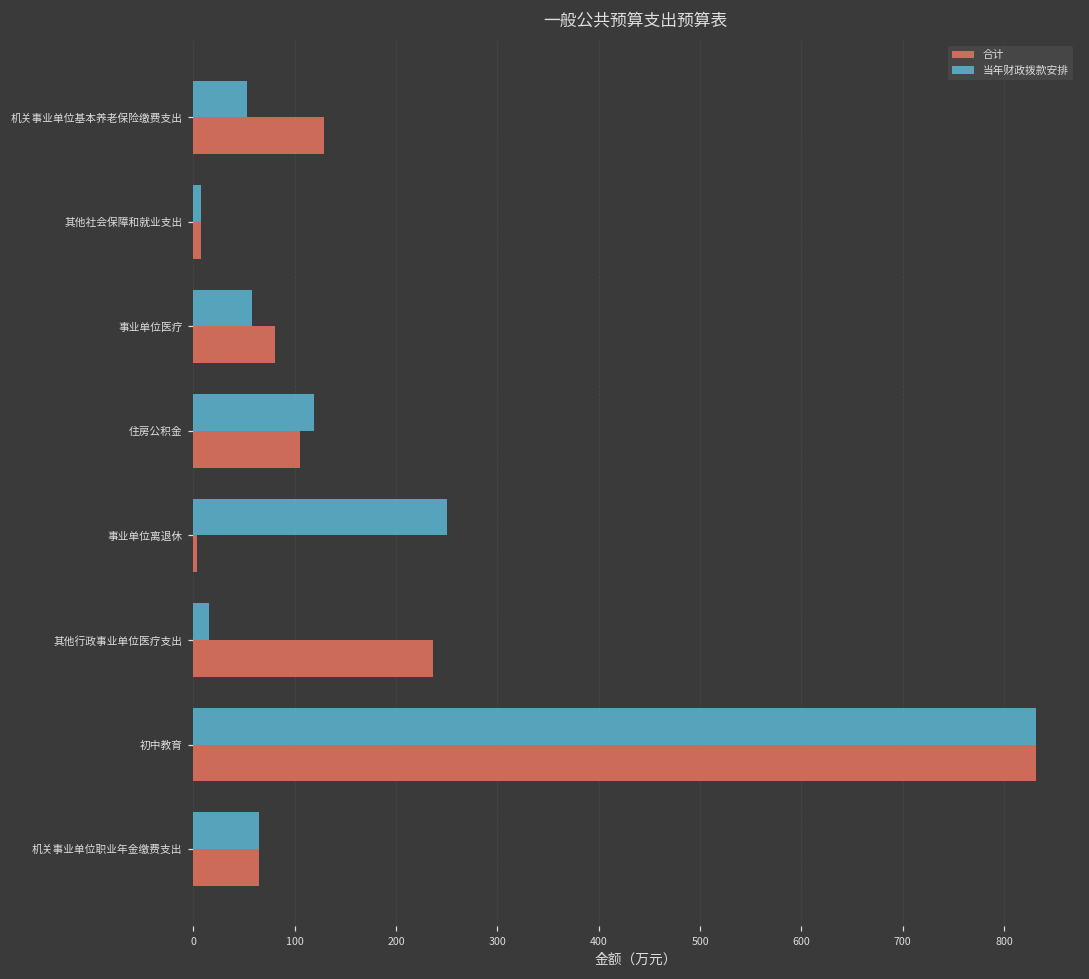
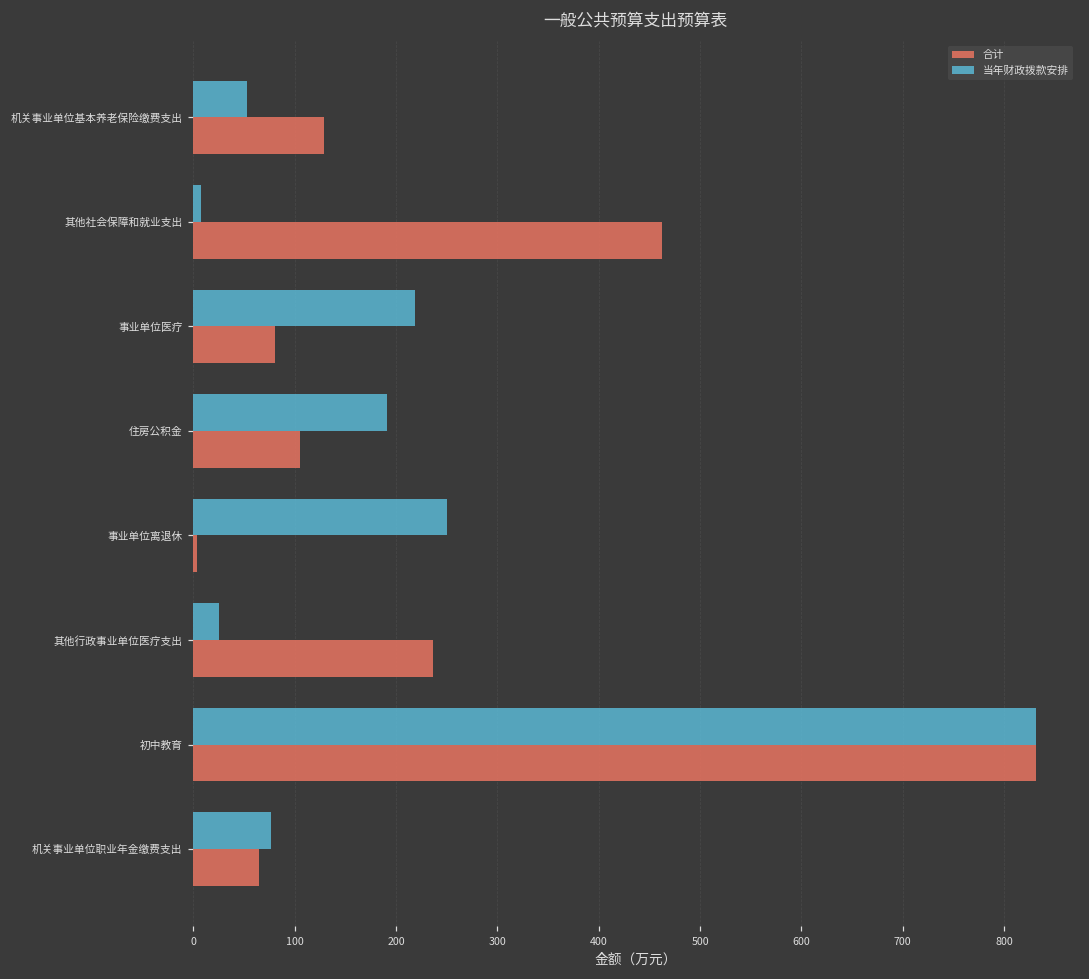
  {
    "合计": {
      "机关事业单位基本养老保险缴费支出": 130,
-     "其他社会保障和就业支出": 10,
+     "其他社会保障和就业支出": 460,
      "事业单位医疗": 80,
      "住房公积金": 100,
      "事业单位离退休": 0,
      "其他行政事业单位医疗支出": 240,
      "初中教育": 830,
      "机关事业单位职业年金缴费支出": 60
    },
    "当年财政拨款安排": {
      "机关事业单位基本养老保险缴费支出": 50,
      "其他社会保障和就业支出": 10,
-     "事业单位医疗": 60,
-     "住房公积金": 120,
+     "事业单位医疗": 220,
+     "住房公积金": 190,
      "事业单位离退休": 250,
-     "其他行政事业单位医疗支出": 15,
+     "其他行政事业单位医疗支出": 25,
      "初中教育": 830,
-     "机关事业单位职业年金缴费支出": 60
+     "机关事业单位职业年金缴费支出": 80
    }
  }
